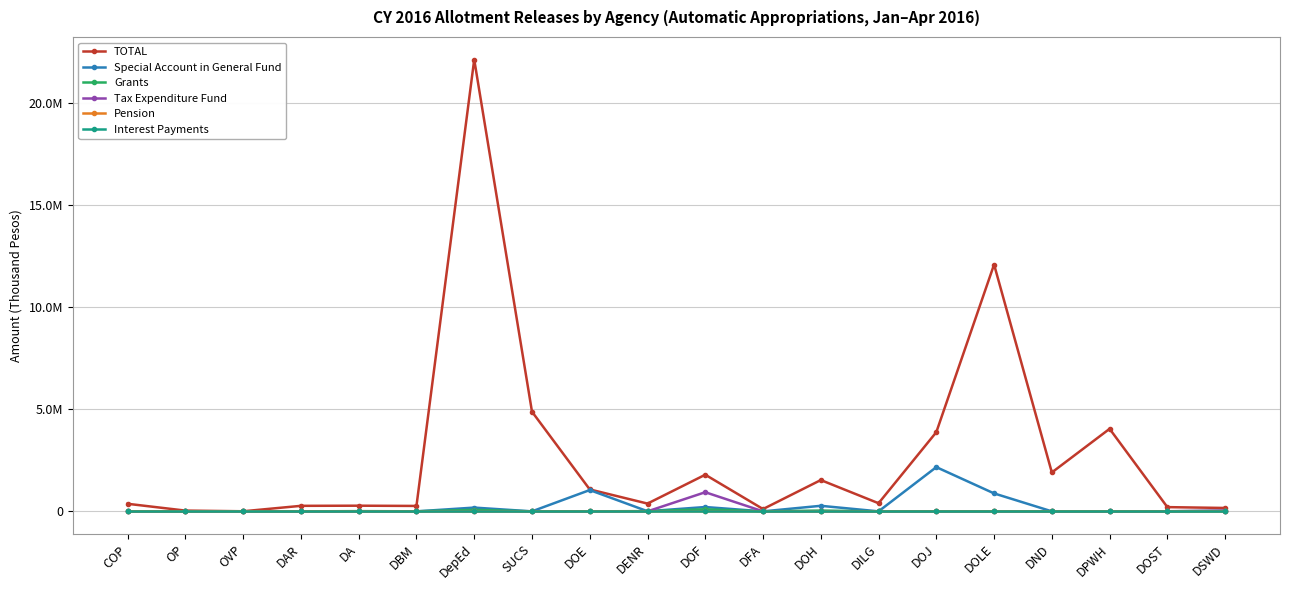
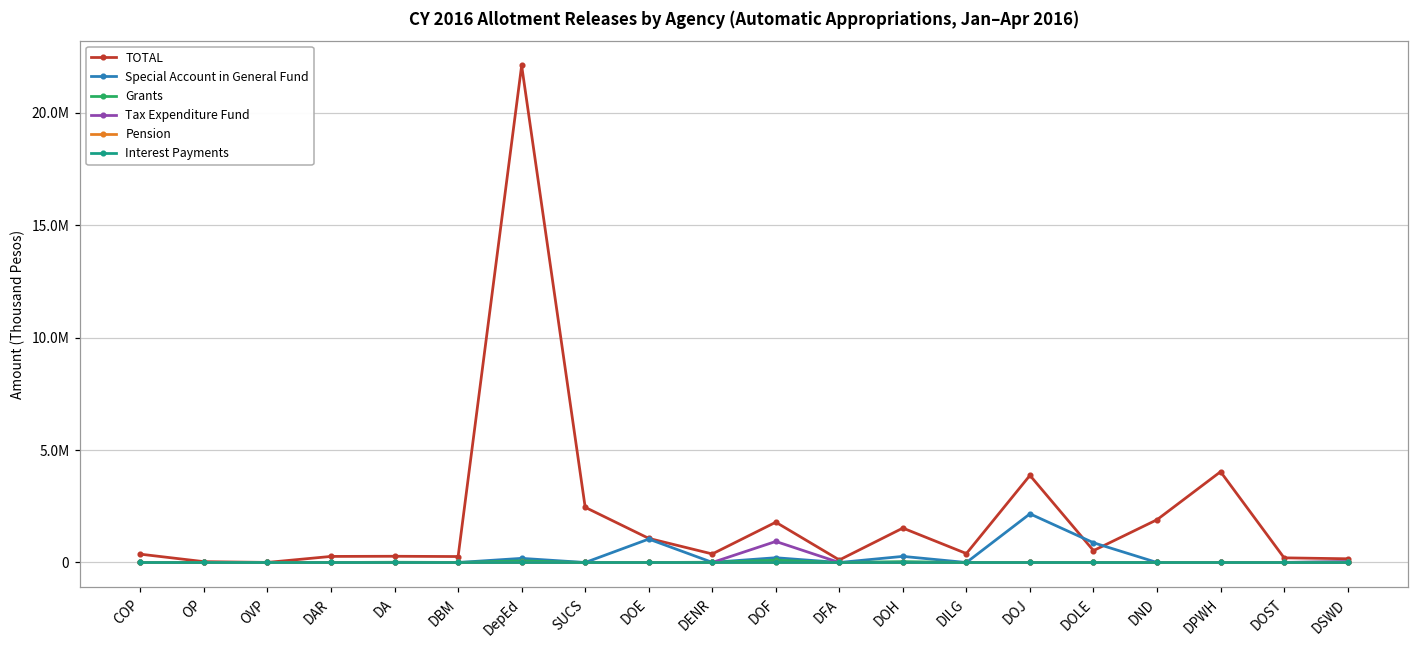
  {
    "TOTAL": {
      "COP": 400000,
      "DAR": 300000,
      "DA": 300000,
      "DBM": 300000,
      "DepEd": 22100000,
-     "SUCS": 4900000,
+     "SUCS": 2500000,
      "DENR": 400000,
      "DOF": 1800000,
      "DOH": 1500000,
      "DILG": 400000,
      "DOJ": 3900000,
-     "DOLE": 12100000,
+     "DOLE": 500000,
      "DND": 1900000,
      "DPWH": 4000000,
      "DOST": 200000,
      "DSWD": 200000
    },
    "Special Account in General Fund": {
      "DOH": 300000,
      "DOJ": 2200000,
      "DOLE": 900000
    },
    "Tax Expenditure Fund": {
      "DOF": 900000
    }
  }
